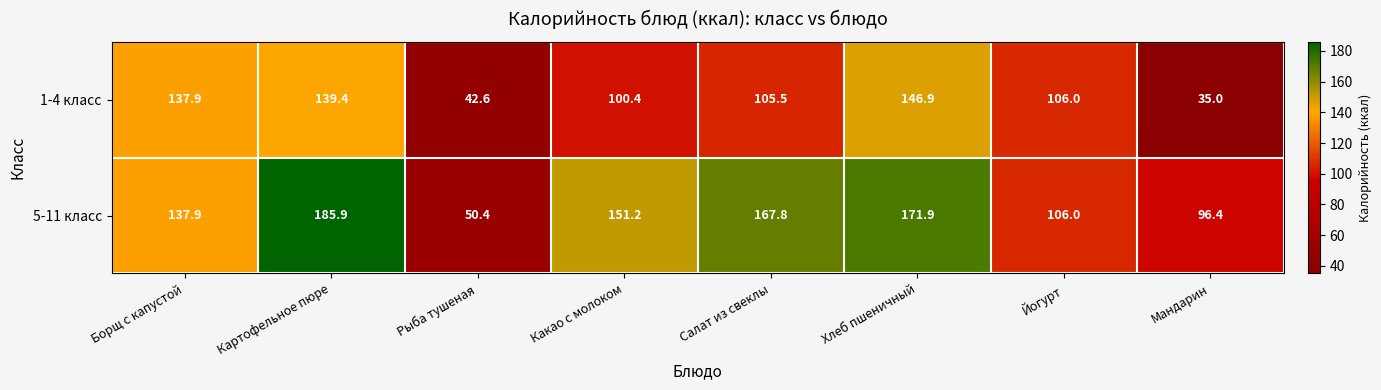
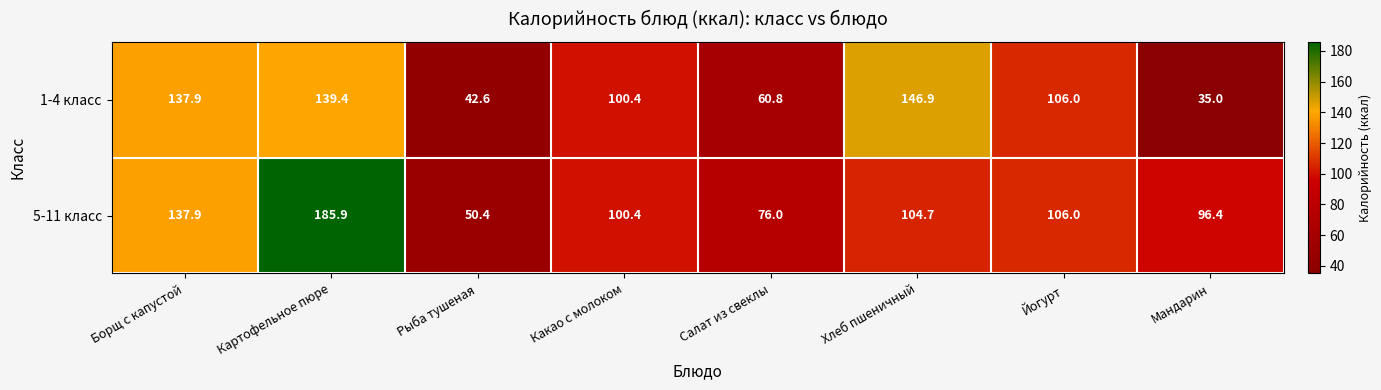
  {
    "1-4 класс": {
      "Борщ с капустой": 137.9,
      "Картофельное пюре": 139.4,
      "Рыба тушеная": 42.6,
      "Какао с молоком": 100.4,
-     "Салат из свеклы": 105.5,
+     "Салат из свеклы": 60.8,
      "Хлеб пшеничный": 146.9,
      "Йогурт": 106.0,
      "Мандарин": 35.0
    },
    "5-11 класс": {
      "Борщ с капустой": 137.9,
      "Картофельное пюре": 185.9,
      "Рыба тушеная": 50.4,
-     "Какао с молоком": 151.2,
-     "Салат из свеклы": 167.8,
-     "Хлеб пшеничный": 171.9,
+     "Какао с молоком": 100.4,
+     "Салат из свеклы": 76.0,
+     "Хлеб пшеничный": 104.7,
      "Йогурт": 106.0,
      "Мандарин": 96.4
    }
  }
